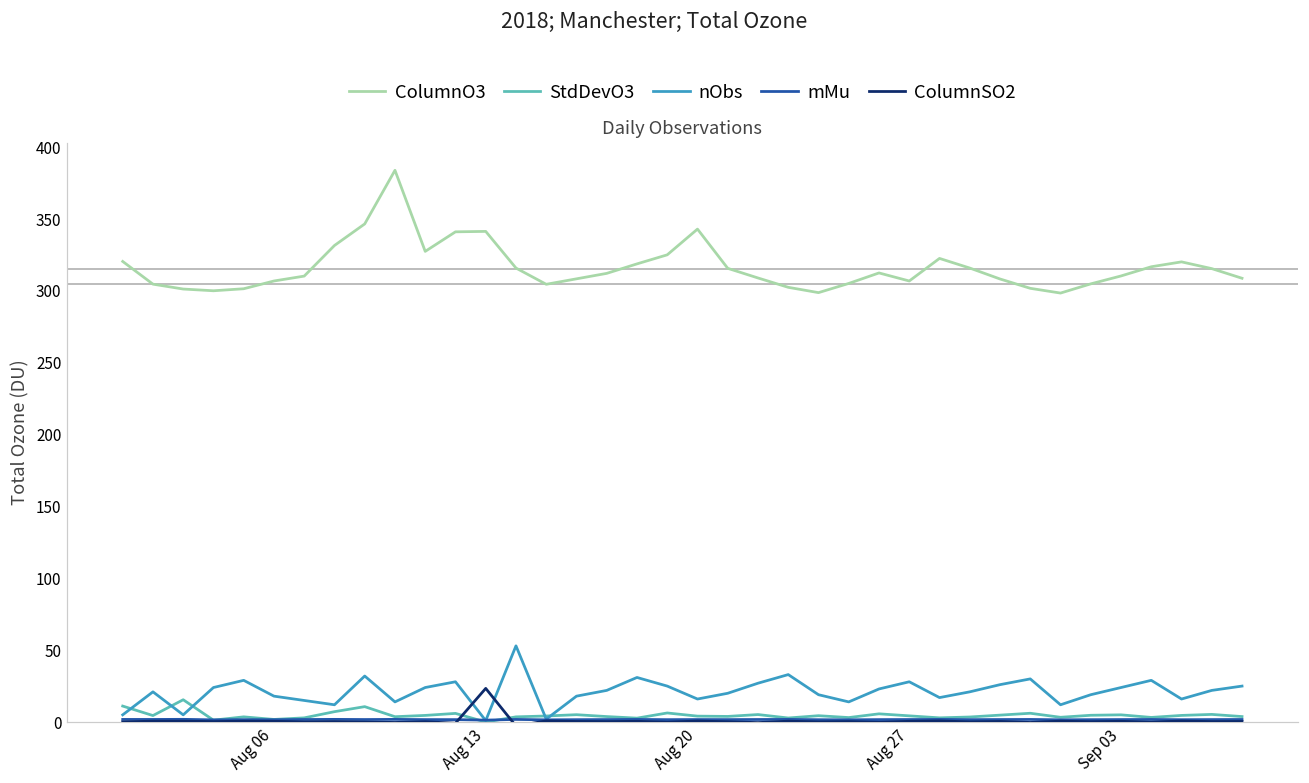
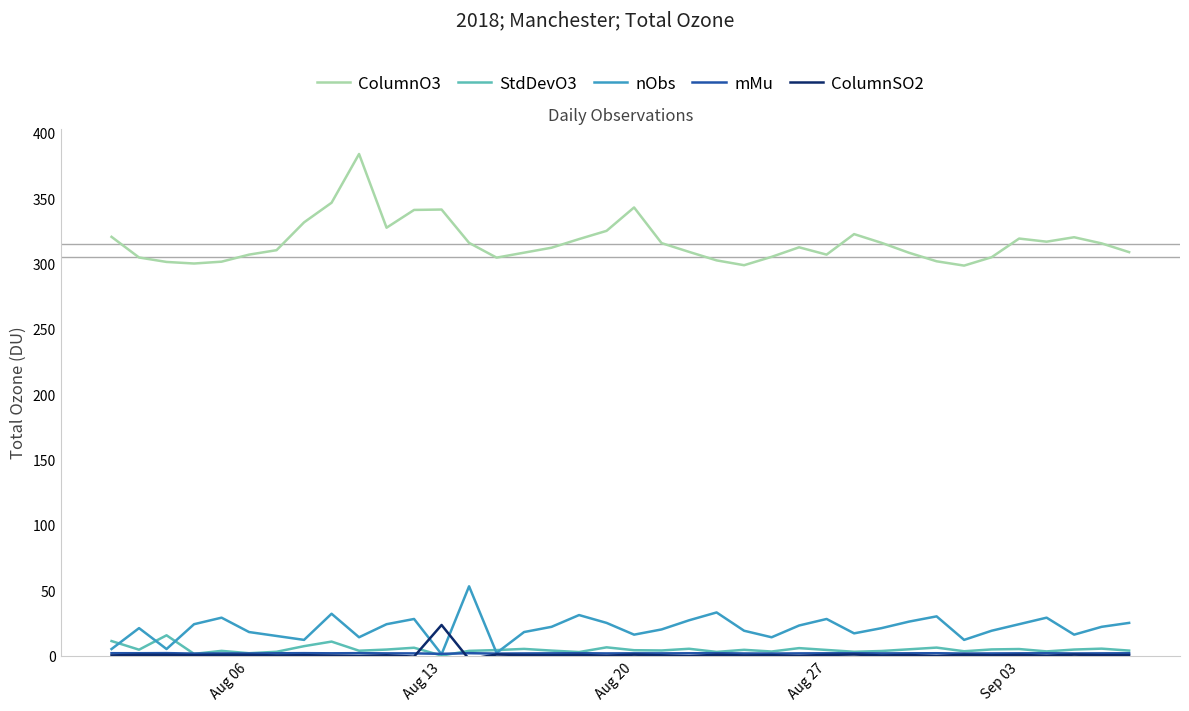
  {
    "ColumnO3": {
      "Aug 06": 307,
      "Aug 13": 341,
      "Aug 20": 343,
      "Aug 27": 307,
-     "Sep 03": 310
+     "Sep 03": 319
    },
    "ColumnSO2": {
      "Aug 13": 23
    }
  }
